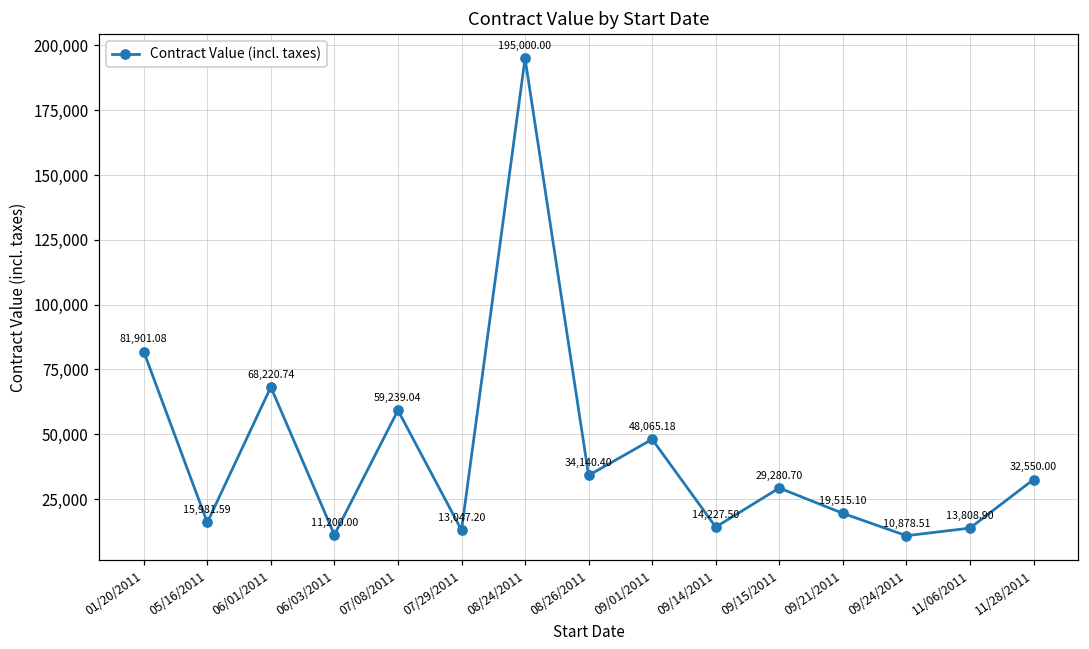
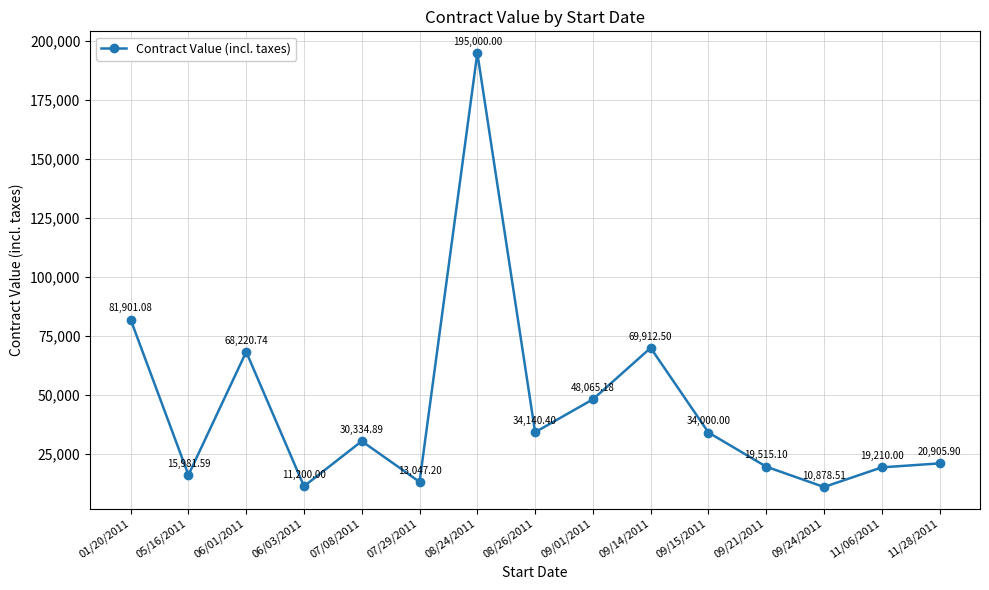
  {
    "01/20/2011": "81,901.08",
    "05/16/2011": "15,981.59",
    "06/01/2011": "68,220.74",
    "06/03/2011": "11,200.00",
-   "07/08/2011": "59,239.04",
+   "07/08/2011": "30,334.89",
    "07/29/2011": "13,047.20",
    "08/24/2011": "195,000.00",
    "08/26/2011": "34,140.40",
    "09/01/2011": "48,065.18",
-   "09/14/2011": "14,227.50",
-   "09/15/2011": "29,280.70",
+   "09/14/2011": "69,912.50",
+   "09/15/2011": "34,000.00",
    "09/21/2011": "19,515.10",
    "09/24/2011": "10,878.51",
-   "11/06/2011": "13,808.90",
-   "11/28/2011": "32,550.00"
+   "11/06/2011": "19,210.00",
+   "11/28/2011": "20,905.90"
  }
